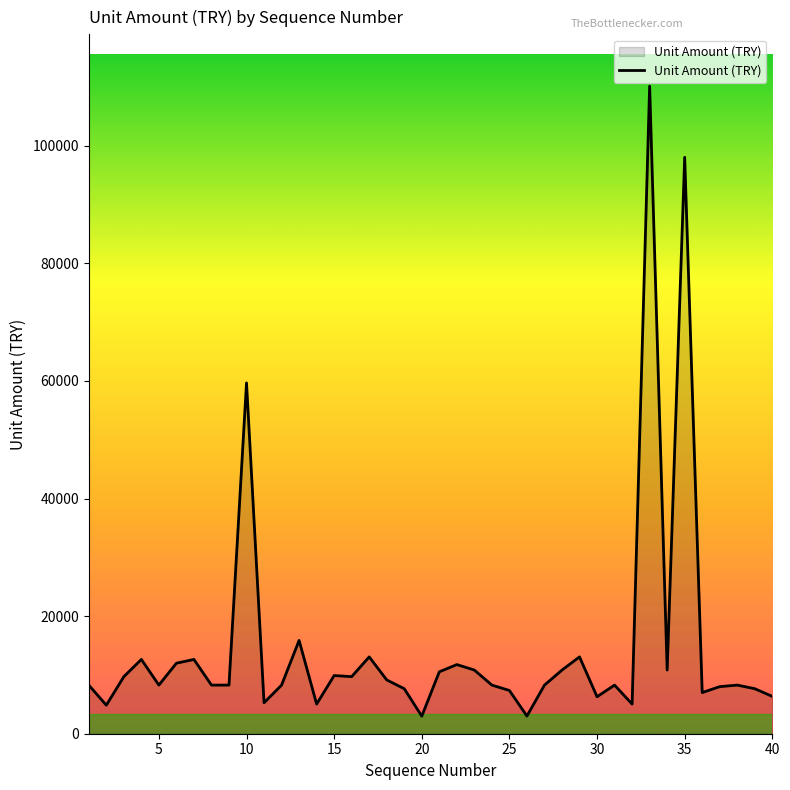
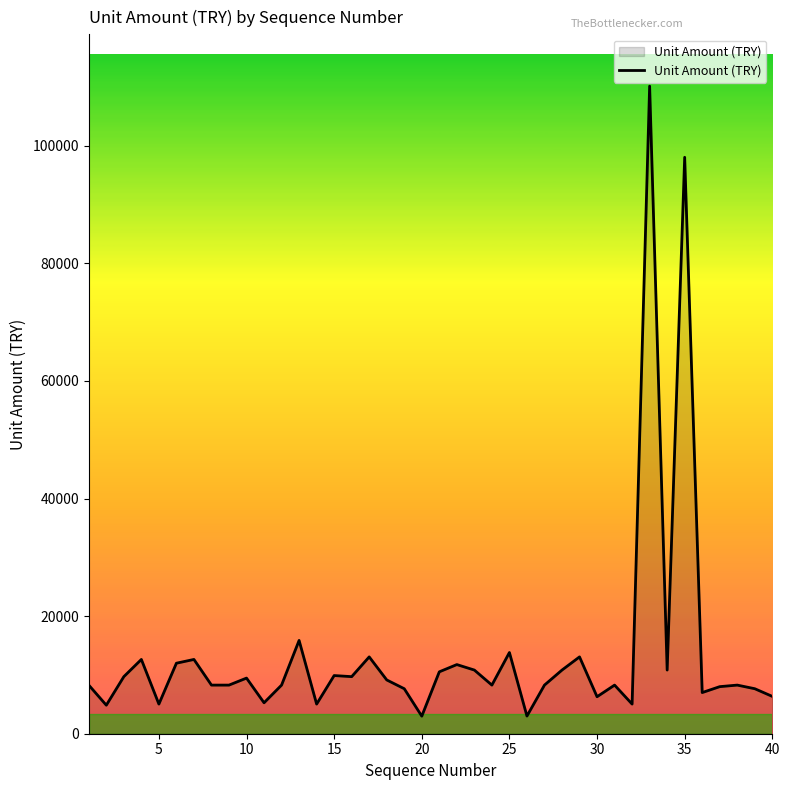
  {
-   "5": 8000,
-   "10": 60000,
+   "5": 5000,
+   "10": 9000,
    "15": 10000,
-   "25": 7000,
+   "25": 14000,
    "30": 6000,
    "35": 98000,
    "40": 6000
  }
